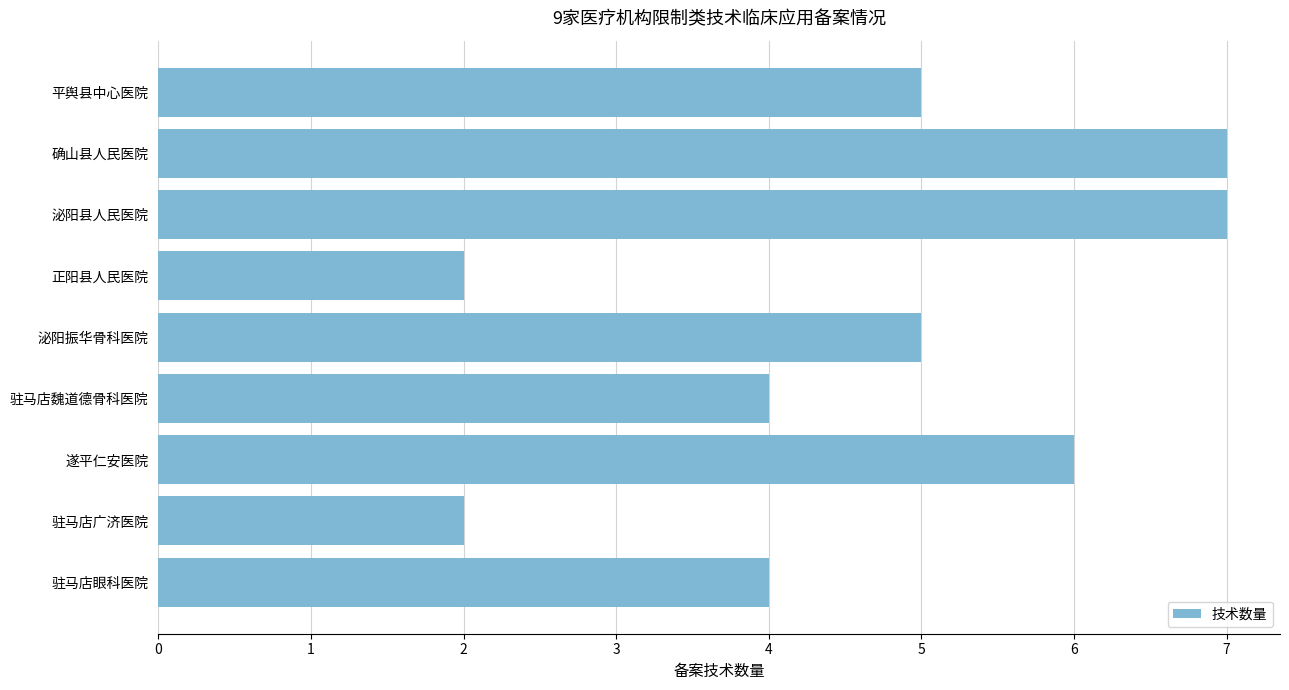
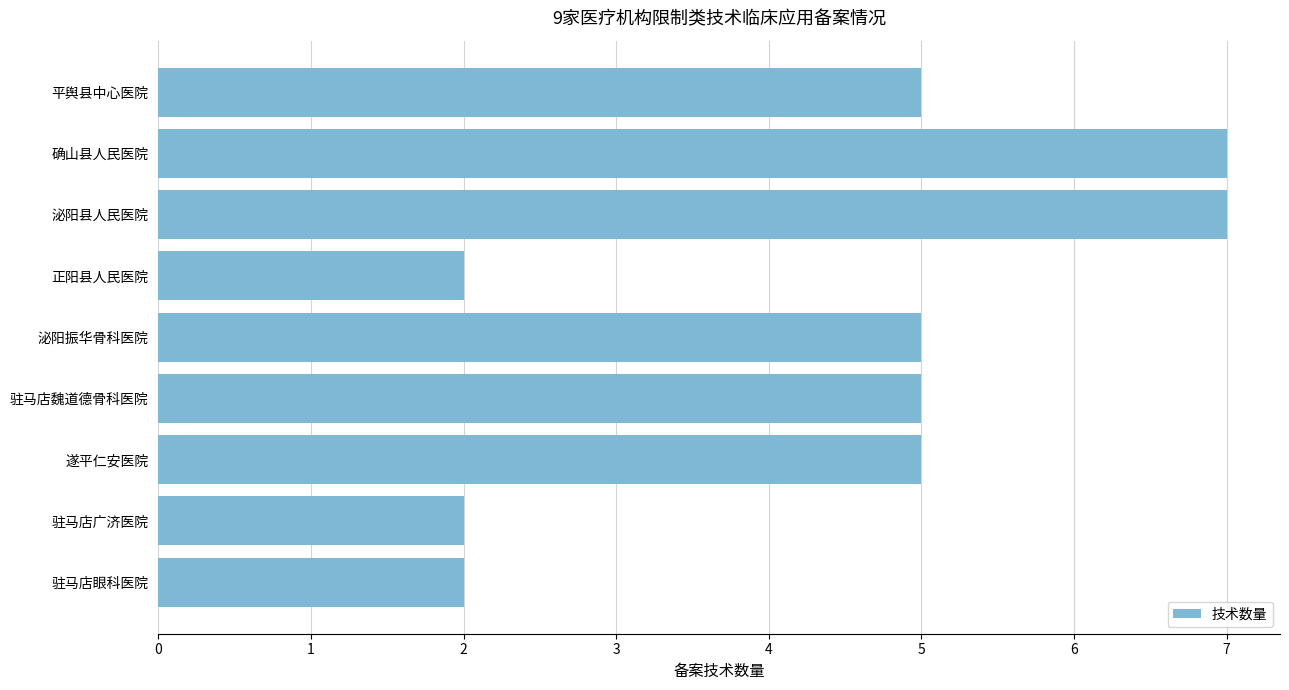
  {
    "平舆县中心医院": 5,
    "确山县人民医院": 7,
    "泌阳县人民医院": 7,
    "正阳县人民医院": 2,
    "泌阳振华骨科医院": 5,
-   "驻马店魏道德骨科医院": 4,
-   "遂平仁安医院": 6,
+   "驻马店魏道德骨科医院": 5,
+   "遂平仁安医院": 5,
    "驻马店广济医院": 2,
-   "驻马店眼科医院": 4
+   "驻马店眼科医院": 2
  }
